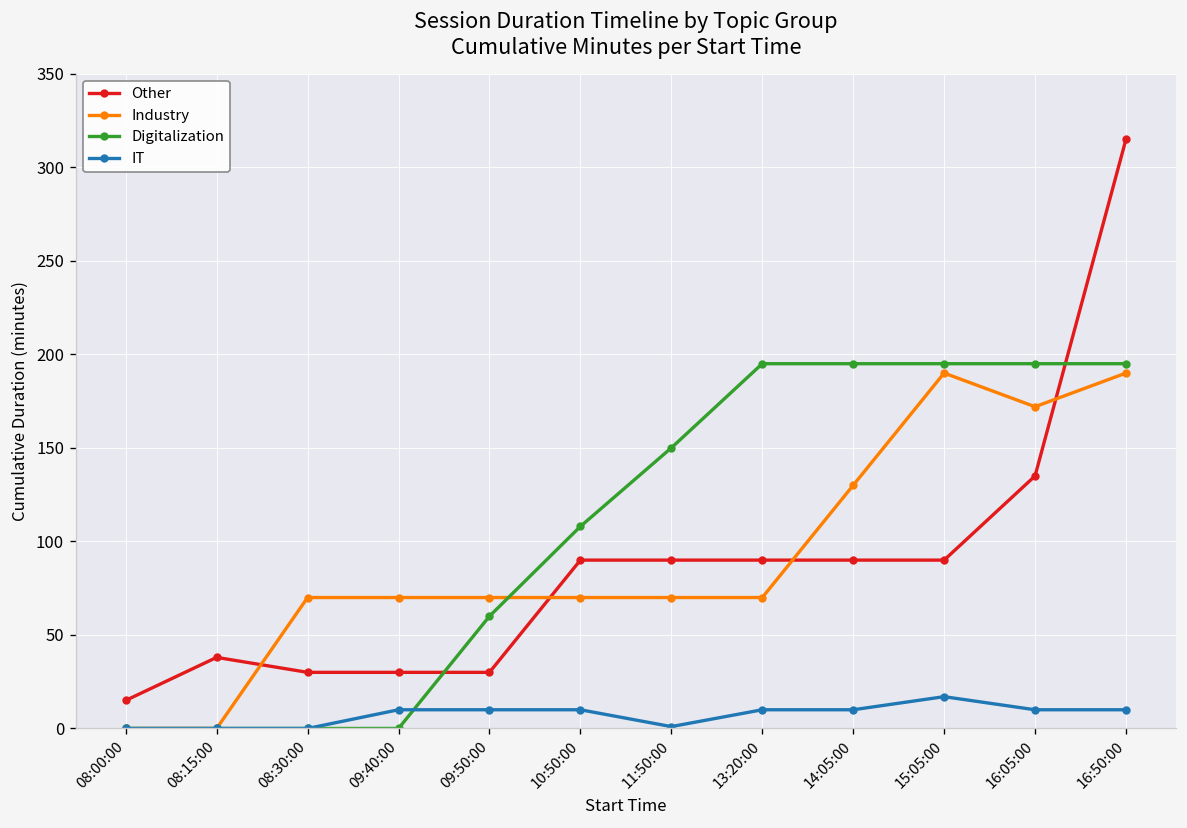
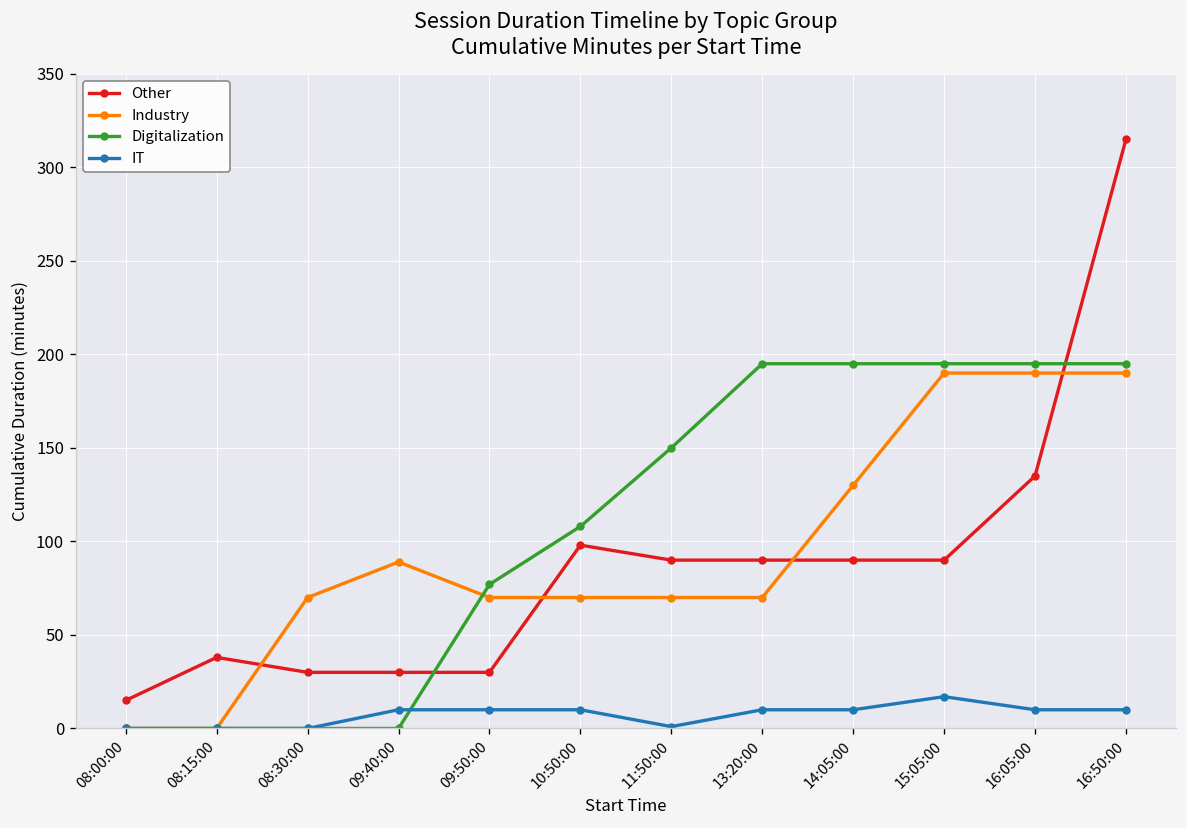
  {
    "Other": {
      "08:00:00": 15,
      "08:15:00": 38,
      "08:30:00": 30,
      "09:40:00": 30,
      "09:50:00": 30,
-     "10:50:00": 90,
+     "10:50:00": 98,
      "11:50:00": 90,
      "13:20:00": 90,
      "14:05:00": 90,
      "15:05:00": 90,
      "16:05:00": 135,
      "16:50:00": 315
    },
    "Industry": {
      "08:30:00": 70,
-     "09:40:00": 70,
+     "09:40:00": 89,
      "09:50:00": 70,
      "10:50:00": 70,
      "11:50:00": 70,
      "13:20:00": 70,
      "14:05:00": 130,
      "15:05:00": 190,
-     "16:05:00": 172,
+     "16:05:00": 190,
      "16:50:00": 190
    },
    "Digitalization": {
      "09:40:00": 0,
-     "09:50:00": 60,
+     "09:50:00": 77,
      "10:50:00": 108,
      "11:50:00": 150,
      "13:20:00": 195,
      "14:05:00": 195,
      "15:05:00": 195,
      "16:05:00": 195,
      "16:50:00": 195
    },
    "IT": {
      "09:40:00": 10,
      "09:50:00": 10,
      "10:50:00": 10,
      "11:50:00": 1,
      "13:20:00": 10,
      "14:05:00": 10,
      "15:05:00": 17,
      "16:05:00": 10,
      "16:50:00": 10
    }
  }
